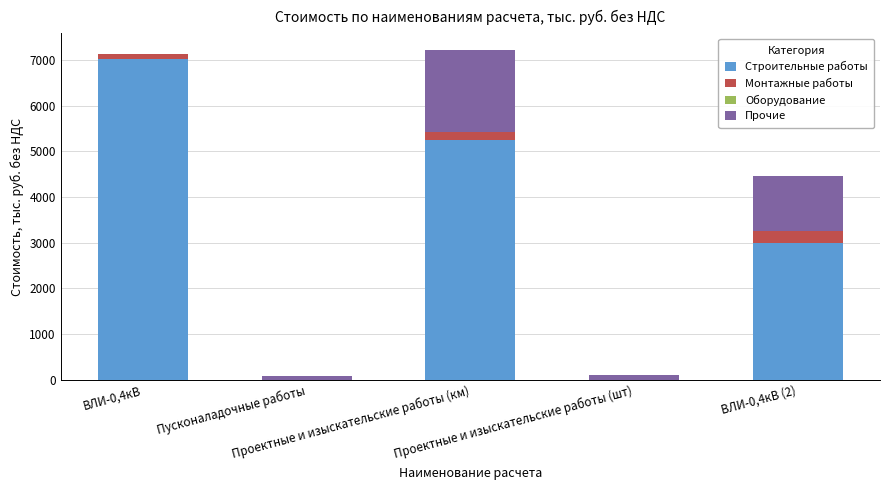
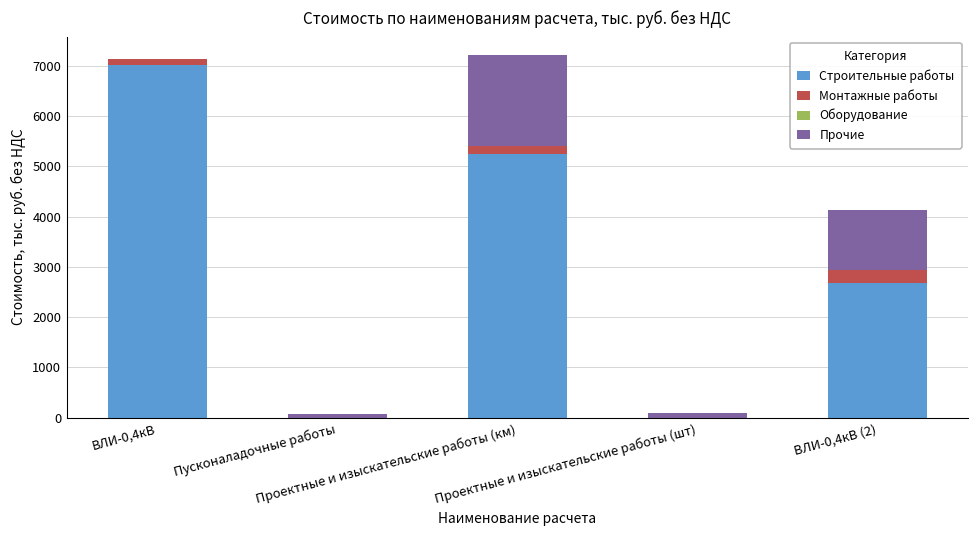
  {
    "Строительные работы": {
      "ВЛИ-0,4кВ": 7000,
      "Пусконаладочные работы": 0,
      "Проектные и изыскательские работы (км)": 5200,
      "Проектные и изыскательские работы (шт)": 0,
-     "ВЛИ-0,4кВ (2)": 3000
+     "ВЛИ-0,4кВ (2)": 2700
    },
    "Оборудование": {
      "Пусконаладочные работы": 0,
      "Проектные и изыскательские работы (шт)": 0
    },
    "Прочие": {
      "ВЛИ-0,4кВ": 0,
      "Пусконаладочные работы": 100,
      "Проектные и изыскательские работы (км)": 1800,
      "Проектные и изыскательские работы (шт)": 100,
      "ВЛИ-0,4кВ (2)": 1200
    }
  }
